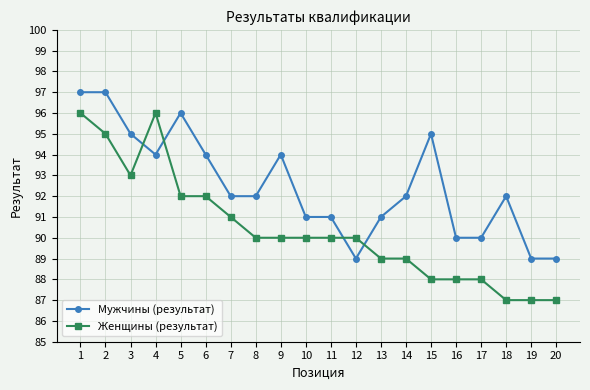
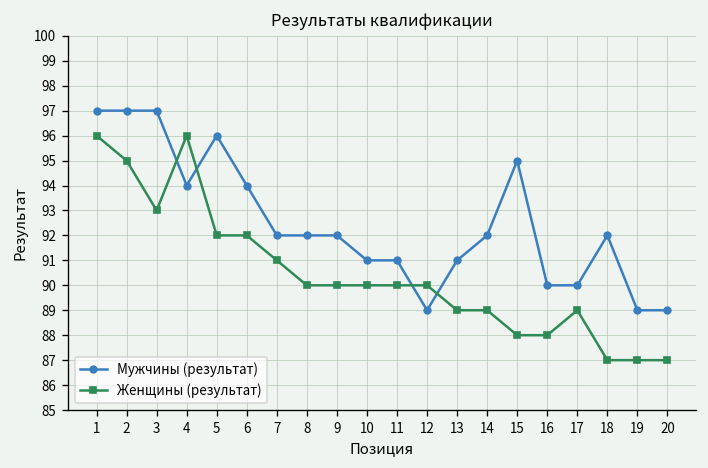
  {
    "Мужчины (результат)": {
      "1": 97,
      "2": 97,
-     "3": 95,
+     "3": 97,
      "4": 94,
      "5": 96,
      "6": 94,
      "7": 92,
      "8": 92,
-     "9": 94,
+     "9": 92,
      "10": 91,
      "11": 91,
      "12": 89,
      "13": 91,
      "14": 92,
      "15": 95,
      "16": 90,
      "17": 90,
      "18": 92,
      "19": 89,
      "20": 89
    },
    "Женщины (результат)": {
      "1": 96,
      "2": 95,
      "3": 93,
      "4": 96,
      "5": 92,
      "6": 92,
      "7": 91,
      "8": 90,
      "9": 90,
      "10": 90,
      "11": 90,
      "12": 90,
      "13": 89,
      "14": 89,
      "15": 88,
      "16": 88,
-     "17": 88,
+     "17": 89,
      "18": 87,
      "19": 87,
      "20": 87
    }
  }
